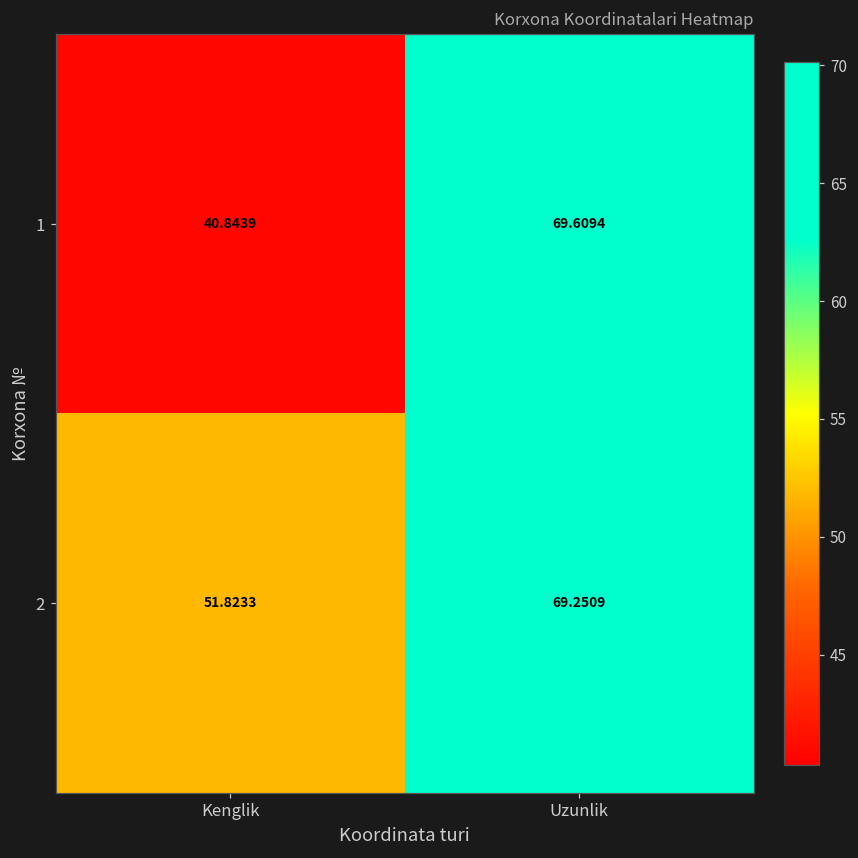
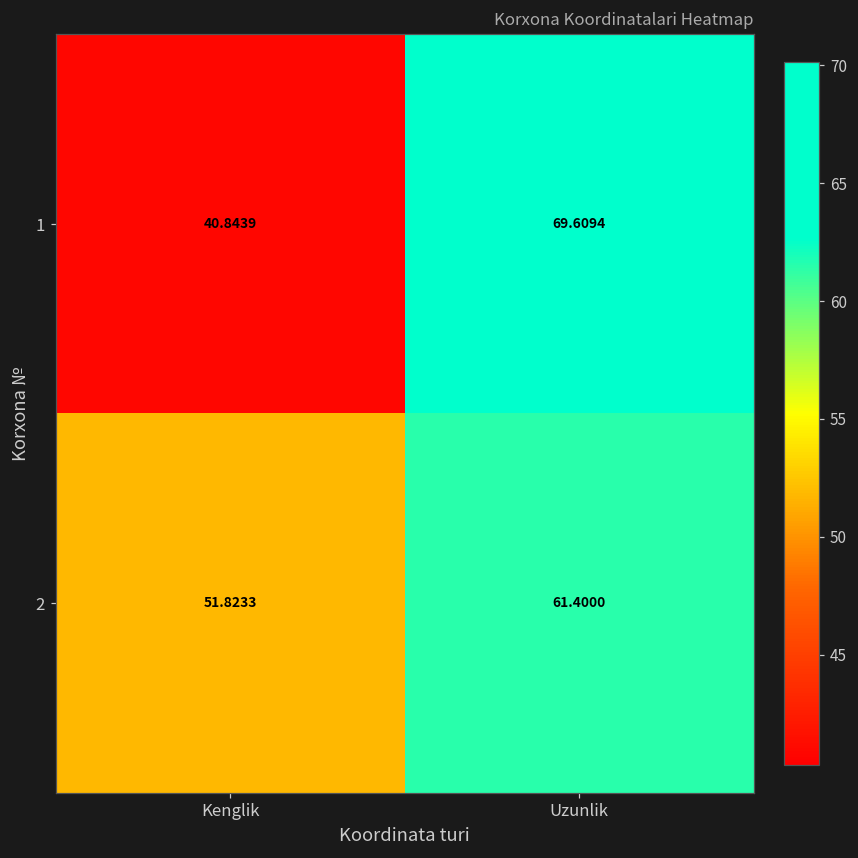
  {
    "1": {
      "Kenglik": 40.8439,
      "Uzunlik": 69.6094
    },
    "2": {
      "Kenglik": 51.8233,
-     "Uzunlik": 69.2509
+     "Uzunlik": 61.4000
    }
  }
